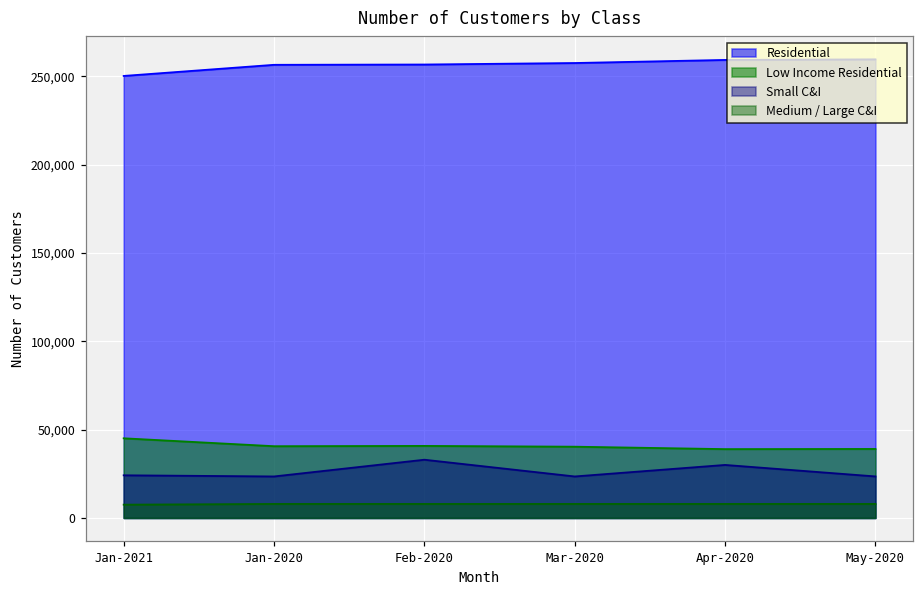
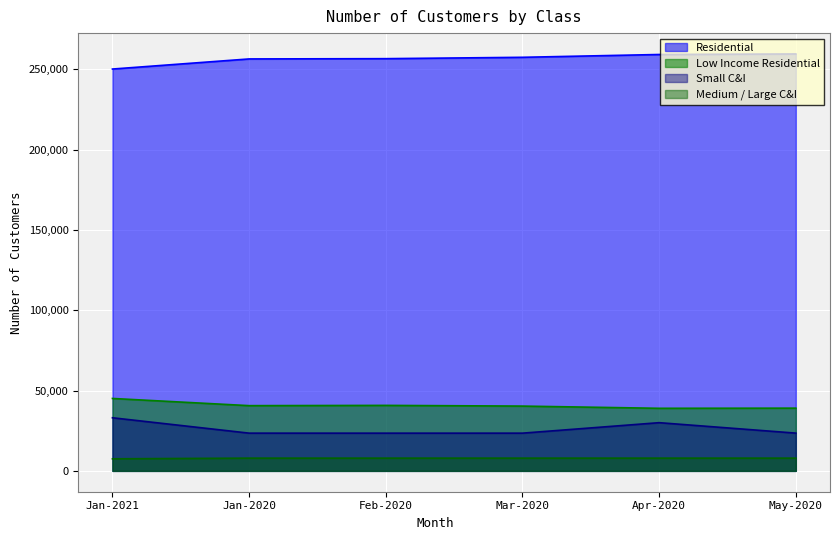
  {
    "Residential": {
      "Jan-2021": "250,000",
      "Jan-2020": "257,000",
      "Feb-2020": "257,000",
      "Mar-2020": "258,000",
      "Apr-2020": "259,000"
    },
    "Small C&I": {
-     "Jan-2021": "24,000",
+     "Jan-2021": "33,000",
      "Jan-2020": "23,000",
-     "Feb-2020": "33,000",
+     "Feb-2020": "23,000",
      "Mar-2020": "23,000",
      "Apr-2020": "30,000",
      "May-2020": "24,000"
    }
  }
